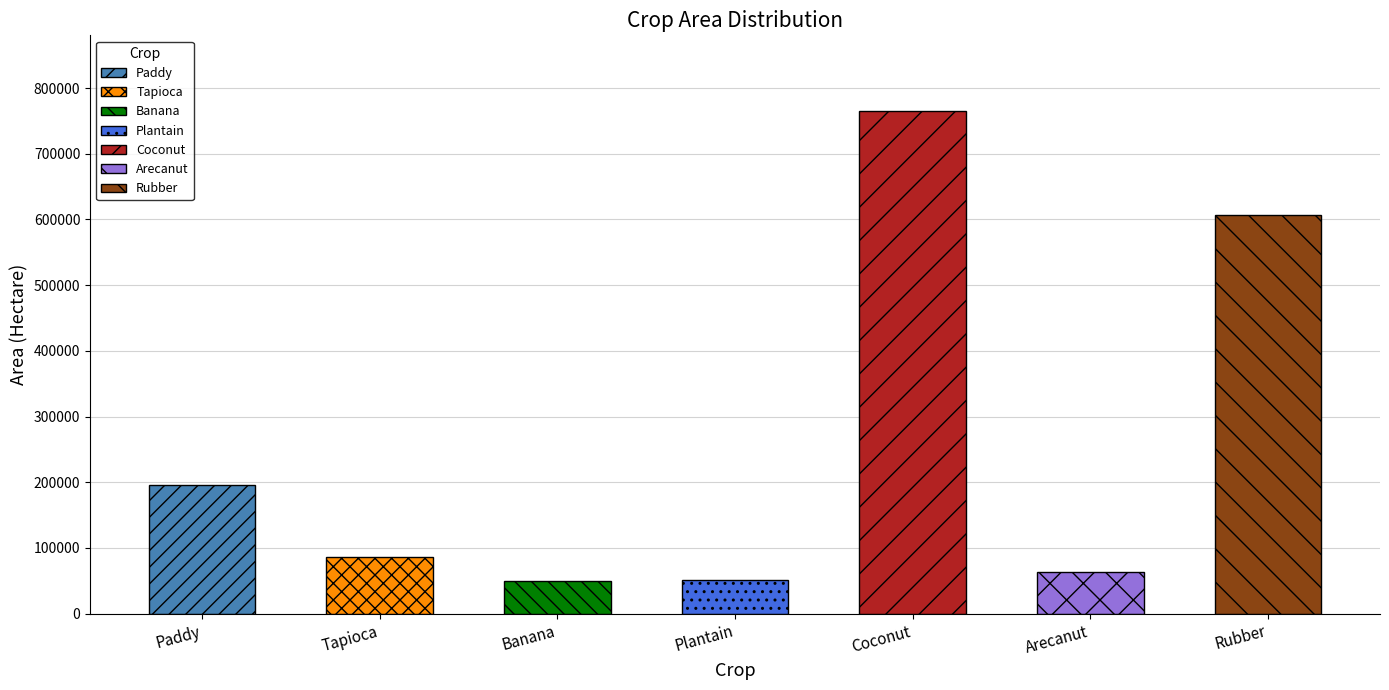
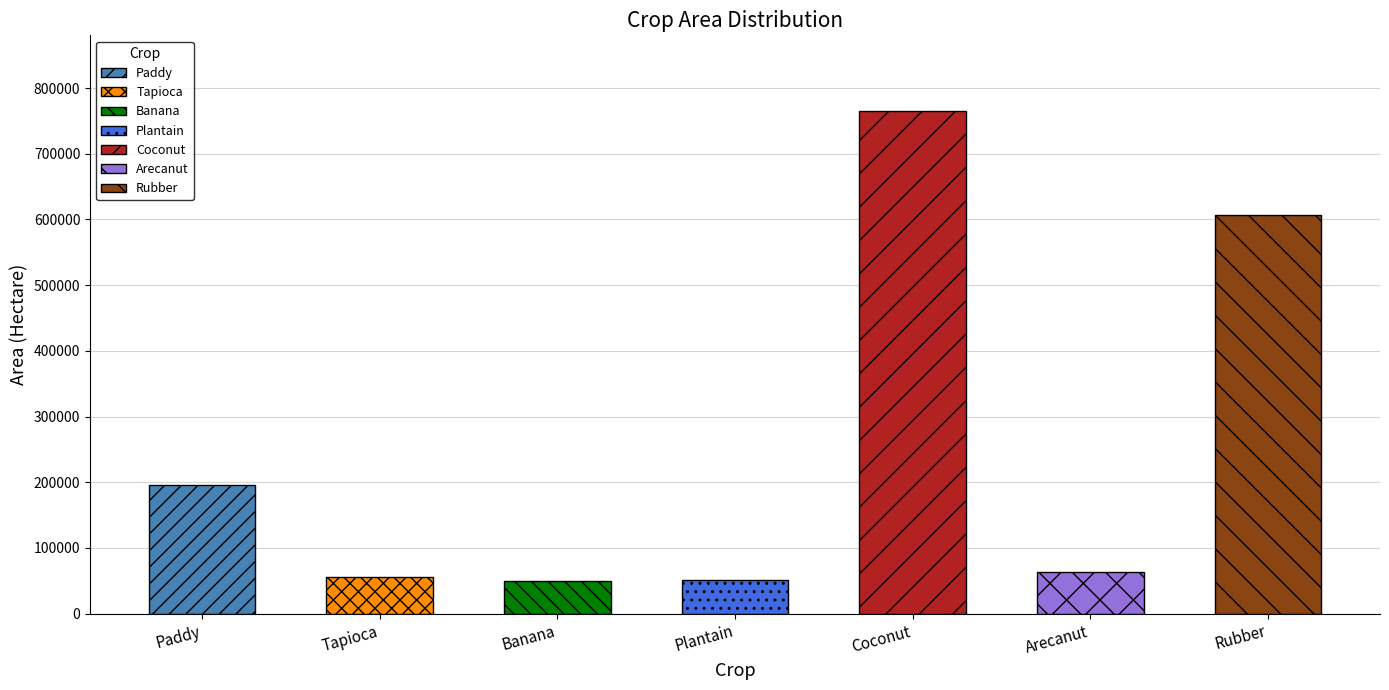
  {
    "Paddy": 200000,
-   "Tapioca": 90000,
+   "Tapioca": 60000,
    "Banana": 50000,
    "Plantain": 50000,
    "Coconut": 770000,
    "Arecanut": 60000,
    "Rubber": 610000
  }
